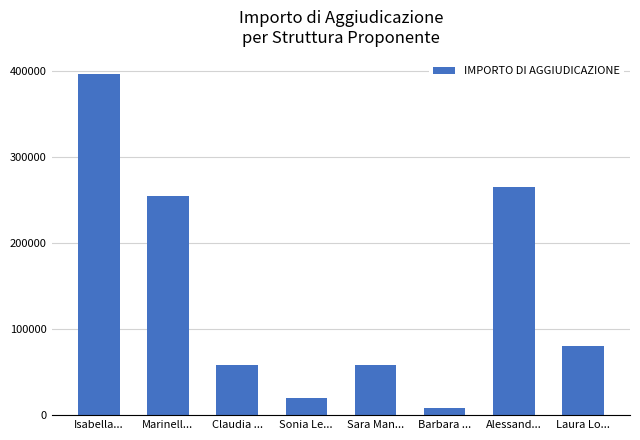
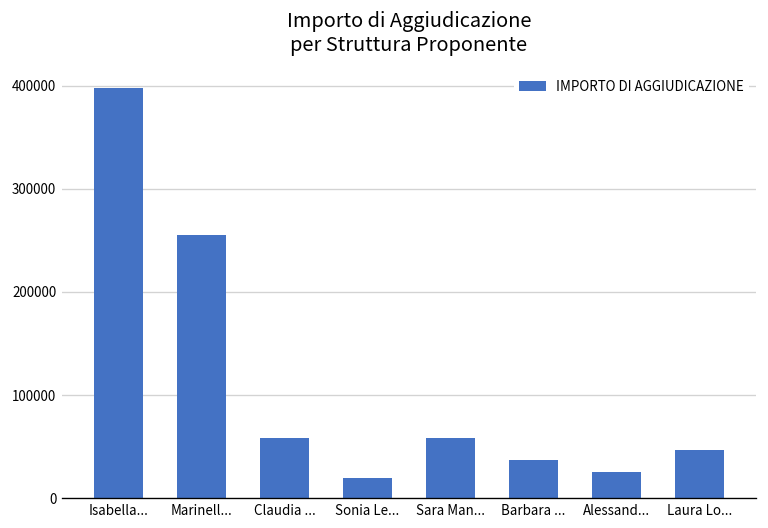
  {
    "Isabella...": 400000,
    "Marinell...": 260000,
    "Claudia ...": 60000,
    "Sonia Le...": 20000,
    "Sara Man...": 60000,
-   "Barbara ...": 10000,
-   "Alessand...": 270000,
-   "Laura Lo...": 80000
+   "Barbara ...": 40000,
+   "Alessand...": 30000,
+   "Laura Lo...": 50000
  }
